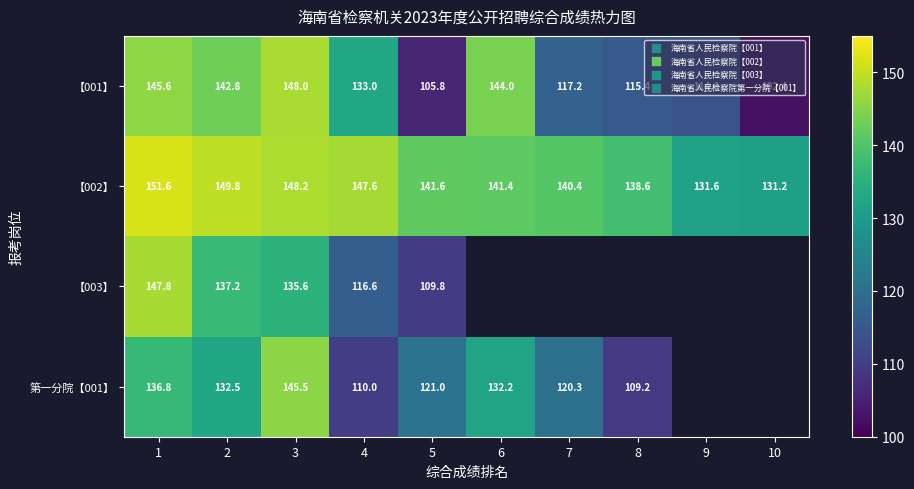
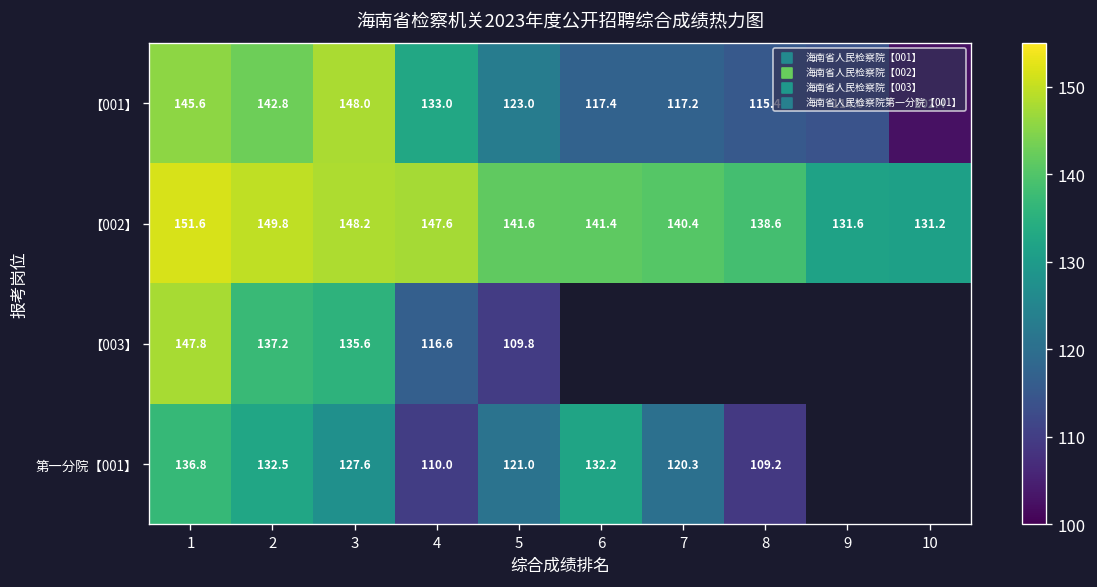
  {
    "【001】": {
      "1": 145.6,
      "2": 142.8,
      "3": 148.0,
      "4": 133.0,
-     "5": 105.8,
-     "6": 144.0,
+     "5": 123.0,
+     "6": 117.4,
      "7": 117.2
    },
    "【002】": {
      "1": 151.6,
      "2": 149.8,
      "3": 148.2,
      "4": 147.6,
      "5": 141.6,
      "6": 141.4,
      "7": 140.4,
      "8": 138.6,
      "9": 131.6,
      "10": 131.2
    },
    "【003】": {
      "1": 147.8,
      "2": 137.2,
      "3": 135.6,
      "4": 116.6,
      "5": 109.8
    },
    "第一分院【001】": {
      "1": 136.8,
      "2": 132.5,
-     "3": 145.5,
+     "3": 127.6,
      "4": 110.0,
      "5": 121.0,
      "6": 132.2,
      "7": 120.3,
      "8": 109.2
    }
  }
